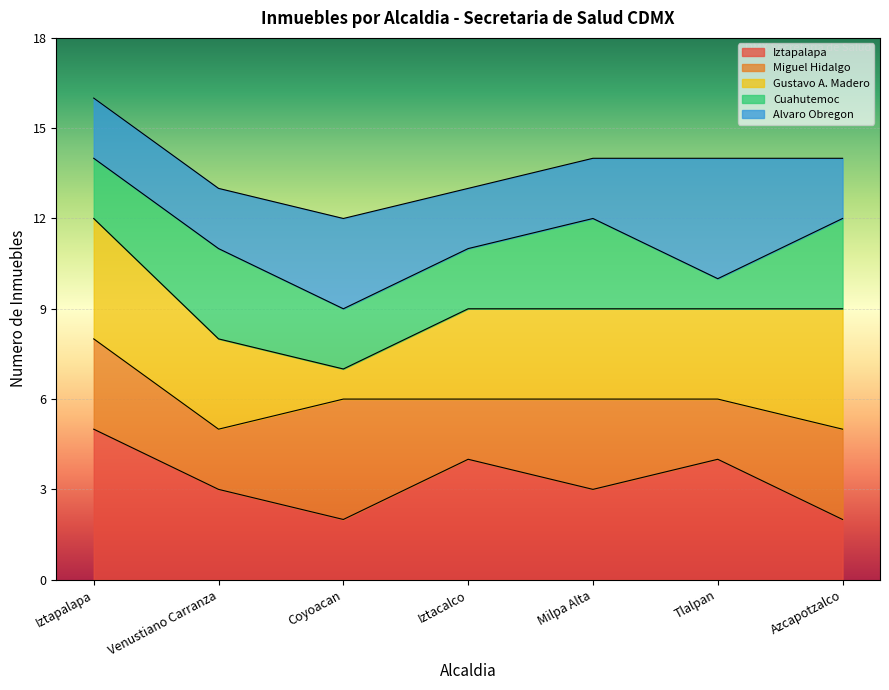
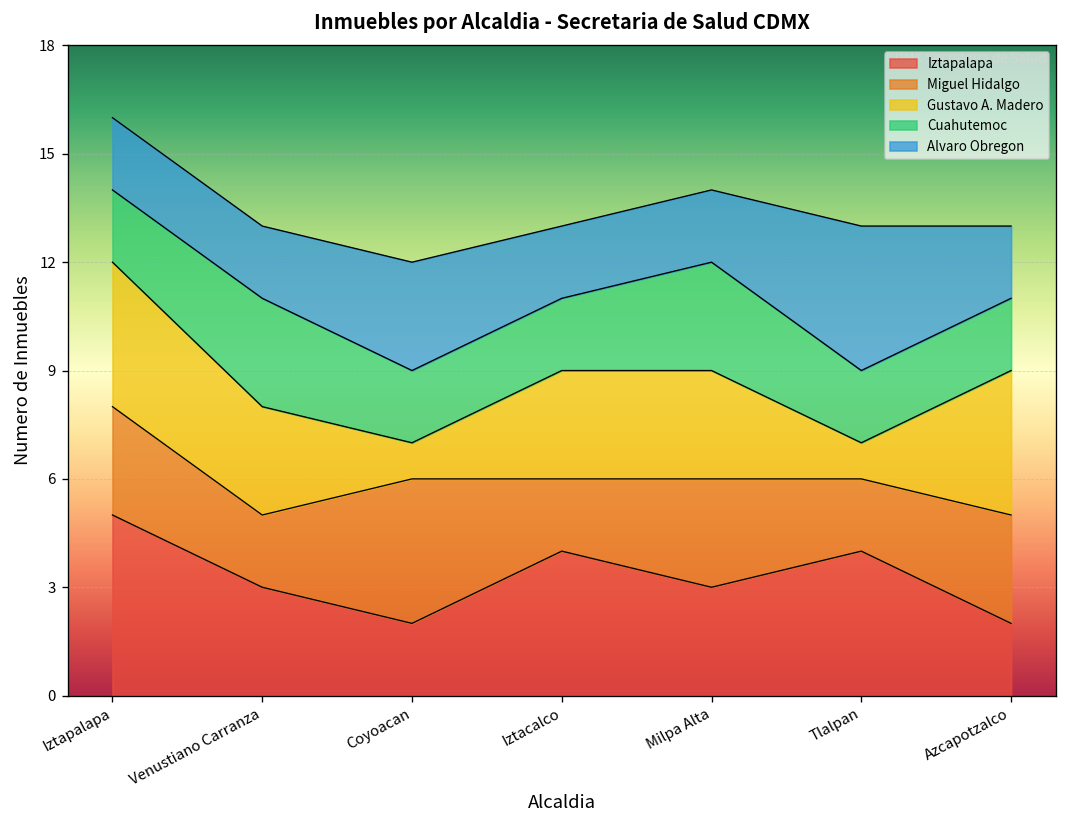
  {
    "Gustavo A. Madero": {
      "Iztapalapa": 4,
      "Venustiano Carranza": 3,
      "Coyoacan": 1,
      "Iztacalco": 3,
      "Milpa Alta": 3,
-     "Tlalpan": 3,
+     "Tlalpan": 1,
      "Azcapotzalco": 4
    },
    "Cuahutemoc": {
      "Iztapalapa": 2,
      "Venustiano Carranza": 3,
      "Coyoacan": 2,
      "Iztacalco": 2,
      "Milpa Alta": 3,
-     "Tlalpan": 1,
-     "Azcapotzalco": 3
+     "Tlalpan": 2,
+     "Azcapotzalco": 2
    },
    "Alvaro Obregon": {
      "Iztapalapa": 2,
      "Venustiano Carranza": 2,
      "Coyoacan": 3,
      "Iztacalco": 2,
      "Milpa Alta": 2,
      "Tlalpan": 4,
      "Azcapotzalco": 2
    }
  }
